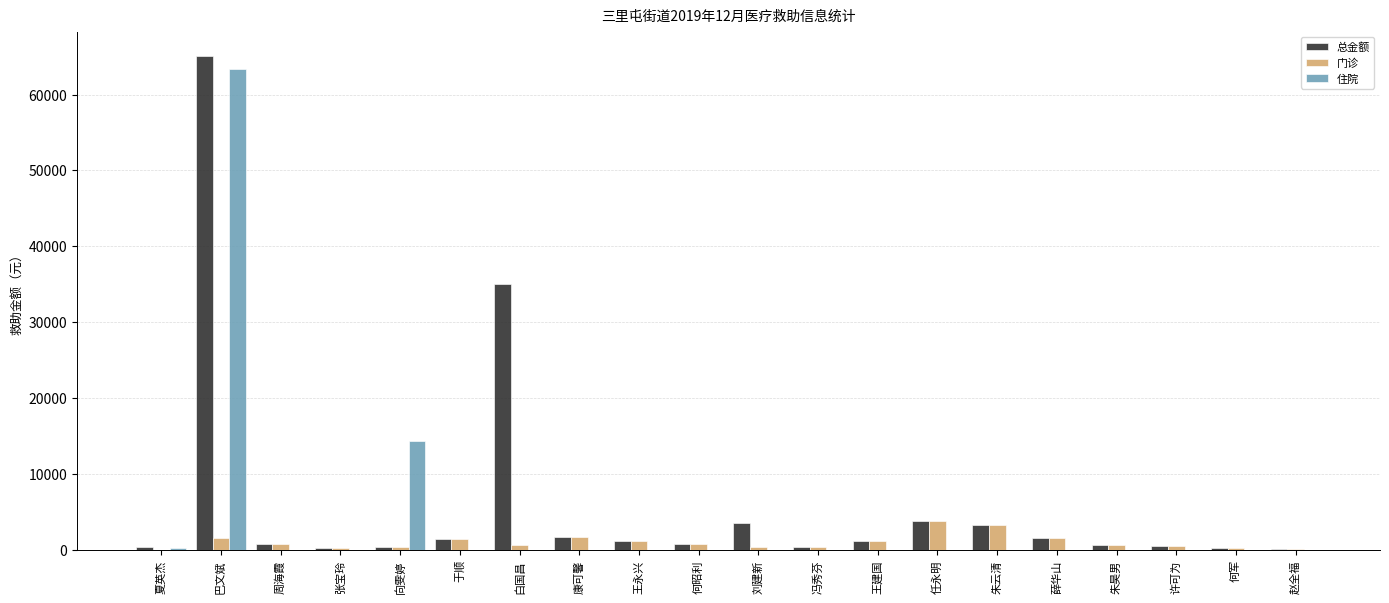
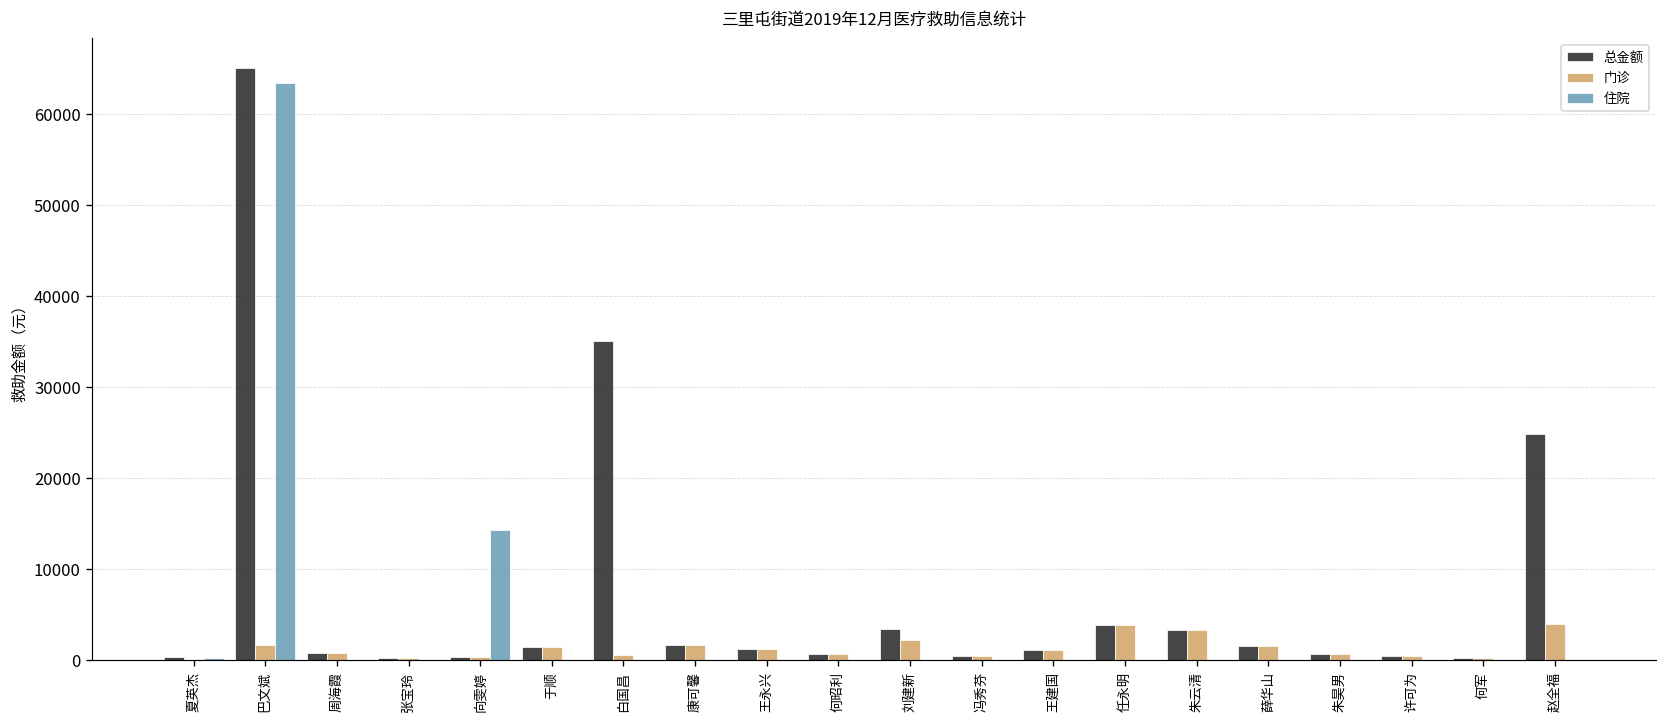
  {
    "总金额": {
      "夏英杰": 0,
      "巴文斌": 65000,
      "周海霞": 1000,
      "向雯婷": 0,
      "于顺": 1000,
      "白国昌": 35000,
      "康可馨": 2000,
      "王永兴": 1000,
      "何昭利": 1000,
      "刘建新": 3000,
      "冯秀芬": 0,
      "王建国": 1000,
      "任永明": 4000,
      "朱云清": 3000,
      "薛华山": 2000,
      "朱昊男": 1000,
      "许可为": 1000,
-     "赵全福": 0
+     "赵全福": 25000
    },
    "门诊": {
      "巴文斌": 2000,
      "周海霞": 1000,
      "向雯婷": 0,
      "于顺": 1000,
      "白国昌": 1000,
      "康可馨": 2000,
      "王永兴": 1000,
      "何昭利": 1000,
-     "刘建新": 0,
+     "刘建新": 2000,
      "冯秀芬": 0,
      "王建国": 1000,
      "任永明": 4000,
      "朱云清": 3000,
      "薛华山": 2000,
      "朱昊男": 1000,
      "许可为": 1000,
-     "赵全福": 0
+     "赵全福": 4000
    },
    "住院": {
      "巴文斌": 63000,
      "周海霞": 0,
      "张宝玲": 0,
      "向雯婷": 14000,
      "于顺": 0,
      "白国昌": 0,
      "康可馨": 0,
      "王永兴": 0,
      "何昭利": 0,
      "刘建新": 0,
      "冯秀芬": 0,
      "王建国": 0,
      "任永明": 0,
      "朱云清": 0,
      "薛华山": 0,
      "朱昊男": 0,
      "许可为": 0,
      "何军": 0,
      "赵全福": 0
    }
  }
